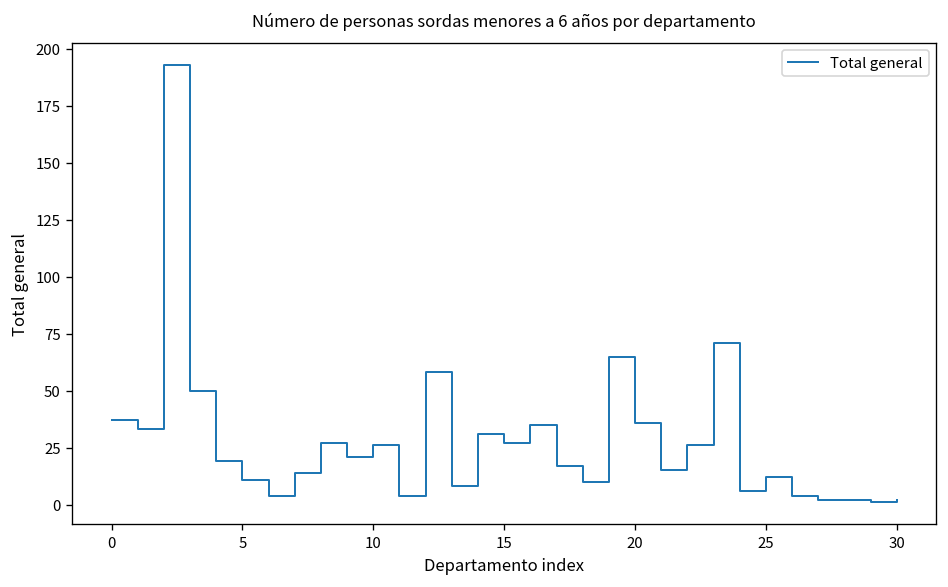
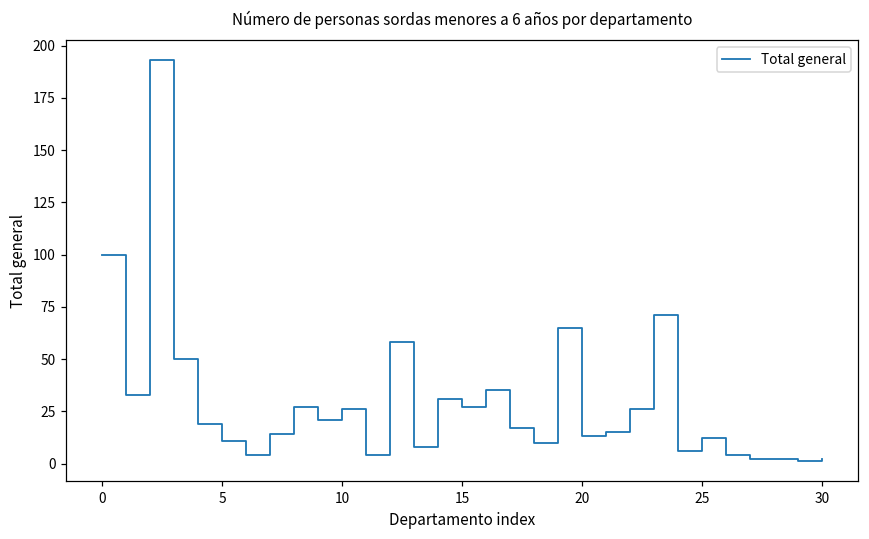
  {
-   "0": 37,
+   "0": 100,
    "5": 11,
    "10": 26,
    "15": 27,
-   "20": 36,
+   "20": 13,
    "25": 12,
    "30": 2
  }
